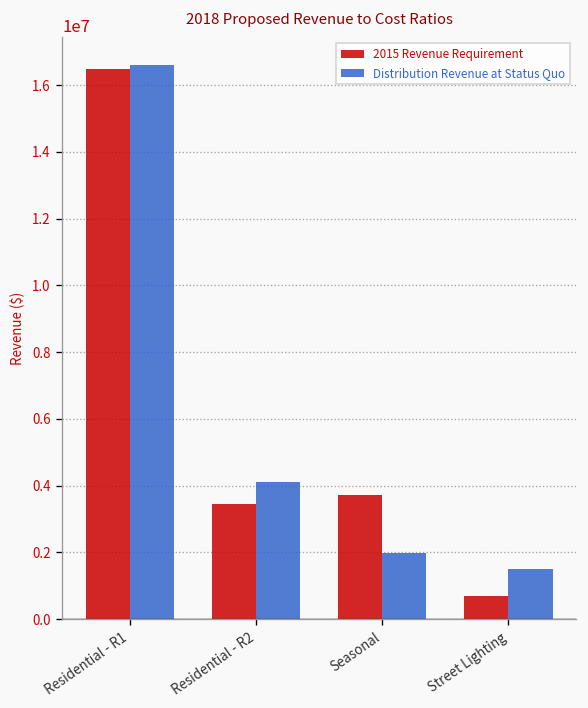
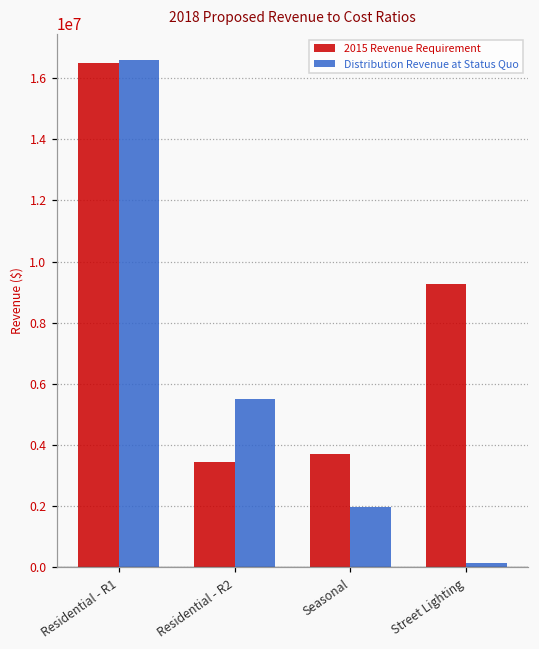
  {
    "2015 Revenue Requirement": {
      "Residential - R1": 16500000,
      "Residential - R2": 3400000,
      "Seasonal": 3700000,
-     "Street Lighting": 700000
+     "Street Lighting": 9300000
    },
    "Distribution Revenue at Status Quo": {
      "Residential - R1": 16600000,
-     "Residential - R2": 4100000,
+     "Residential - R2": 5500000,
      "Seasonal": 2000000,
-     "Street Lighting": 1500000
+     "Street Lighting": 200000
    }
  }
